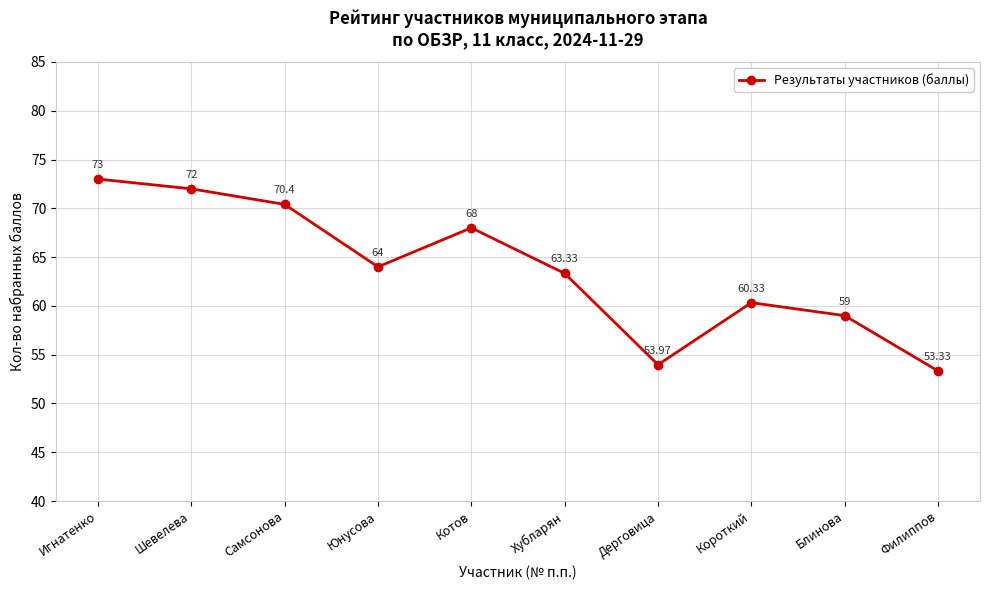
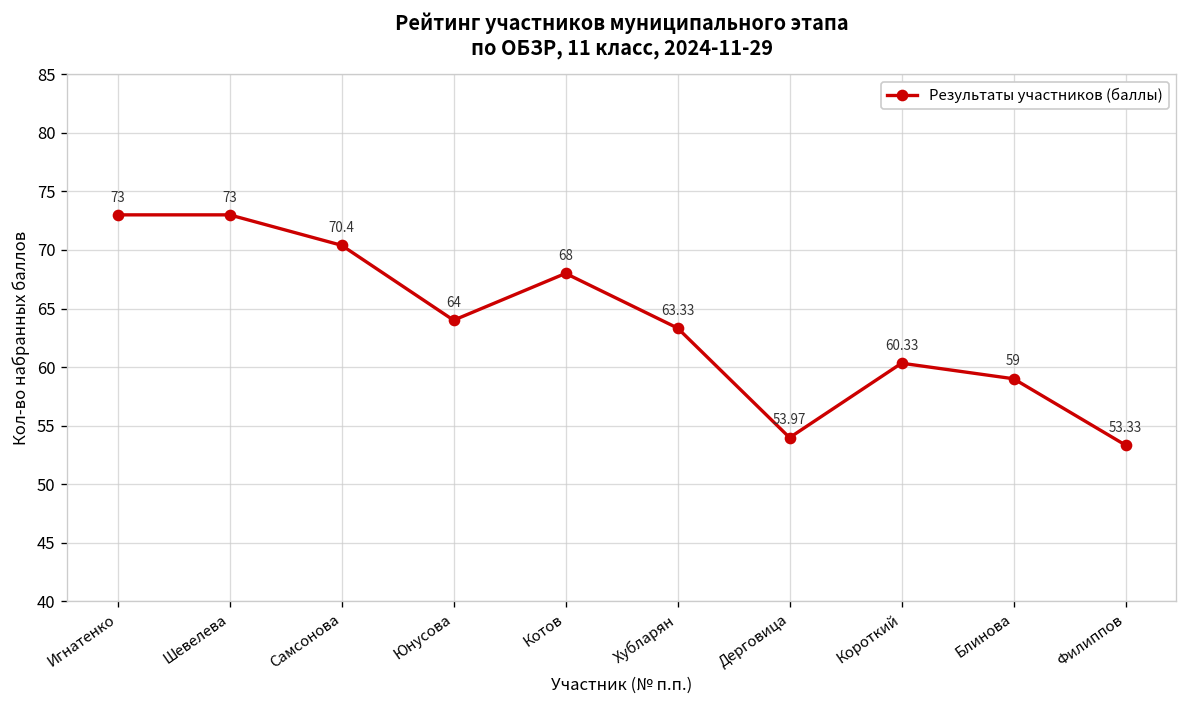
  {
    "Игнатенко": 73,
-   "Шевелева": 72,
+   "Шевелева": 73,
    "Самсонова": 70.4,
    "Юнусова": 64,
    "Котов": 68,
    "Хубларян": 63.33,
    "Дерговица": 53.97,
    "Короткий": 60.33,
    "Блинова": 59,
    "Филиппов": 53.33
  }
